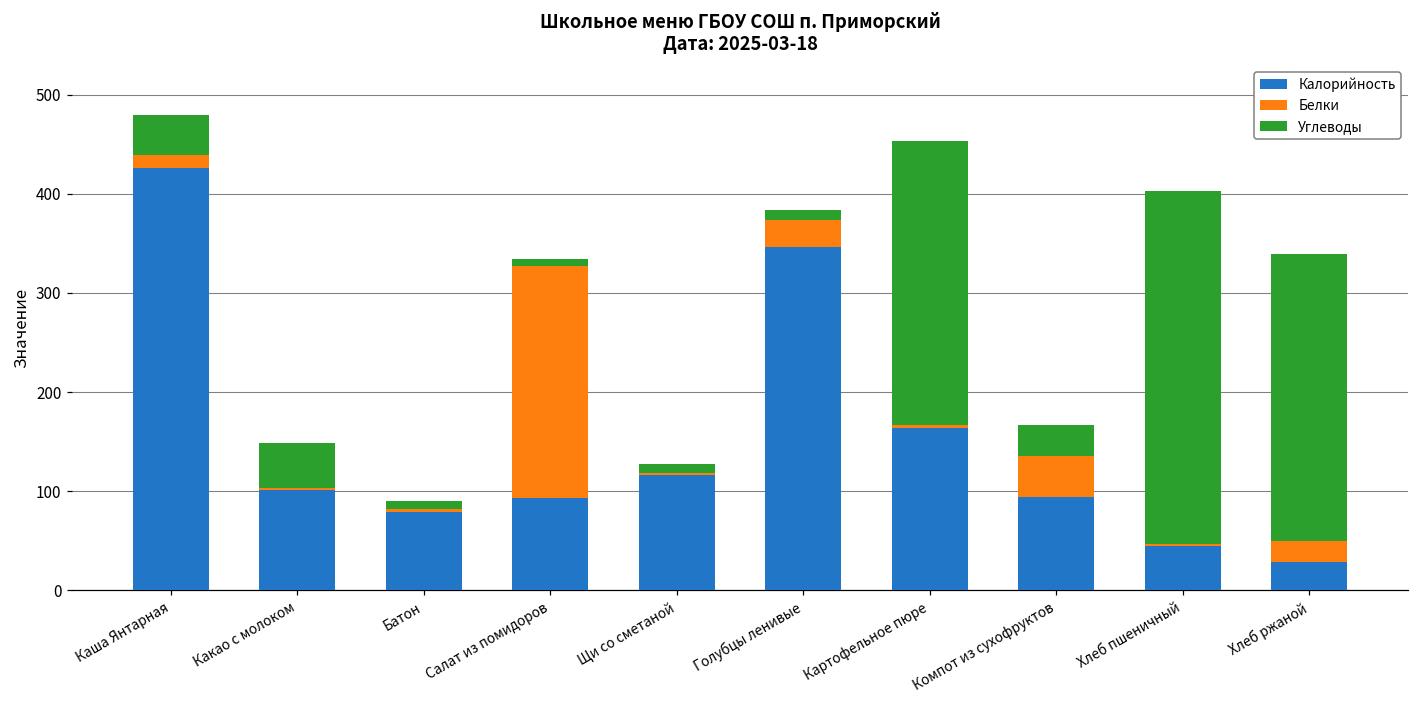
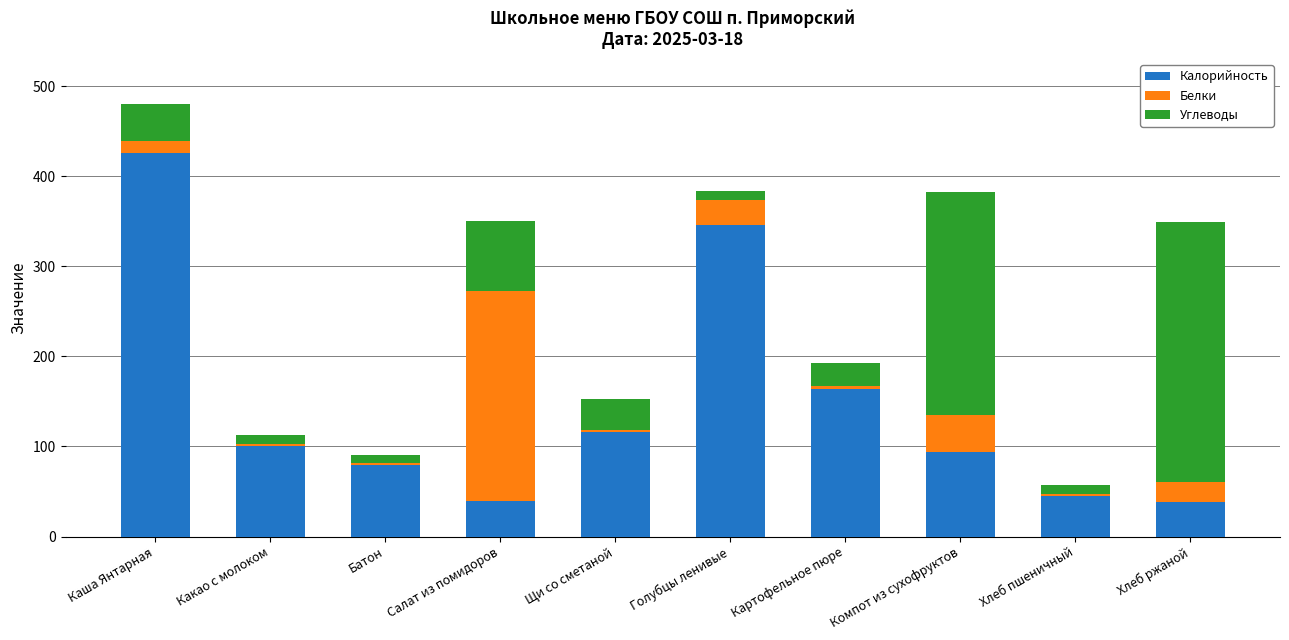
  {
    "Калорийность": {
      "Каша Янтарная": 430,
      "Какао с молоком": 100,
      "Батон": 80,
-     "Салат из помидоров": 90,
+     "Салат из помидоров": 40,
      "Щи со сметаной": 120,
      "Голубцы ленивые": 350,
      "Картофельное пюре": 160,
      "Компот из сухофруктов": 90,
      "Хлеб пшеничный": 50,
-     "Хлеб ржаной": 30
+     "Хлеб ржаной": 40
    },
    "Белки": {
      "Каша Янтарная": 10,
      "Батон": 0,
      "Салат из помидоров": 230,
      "Голубцы ленивые": 30,
      "Картофельное пюре": 0,
      "Компот из сухофруктов": 40,
      "Хлеб ржаной": 20
    },
    "Углеводы": {
      "Каша Янтарная": 40,
-     "Какао с молоком": 50,
+     "Какао с молоком": 10,
      "Батон": 10,
-     "Салат из помидоров": 10,
-     "Щи со сметаной": 10,
+     "Салат из помидоров": 80,
+     "Щи со сметаной": 40,
      "Голубцы ленивые": 10,
-     "Картофельное пюре": 290,
-     "Компот из сухофруктов": 30,
-     "Хлеб пшеничный": 360,
+     "Картофельное пюре": 30,
+     "Компот из сухофруктов": 250,
+     "Хлеб пшеничный": 10,
      "Хлеб ржаной": 290
    }
  }
